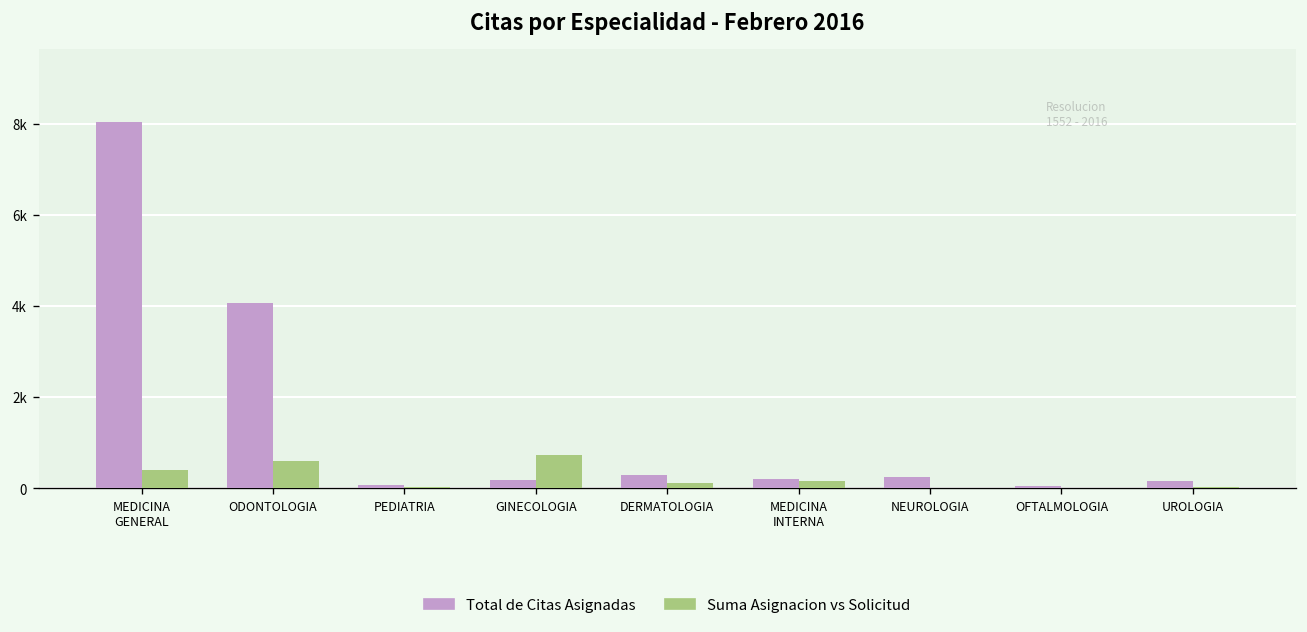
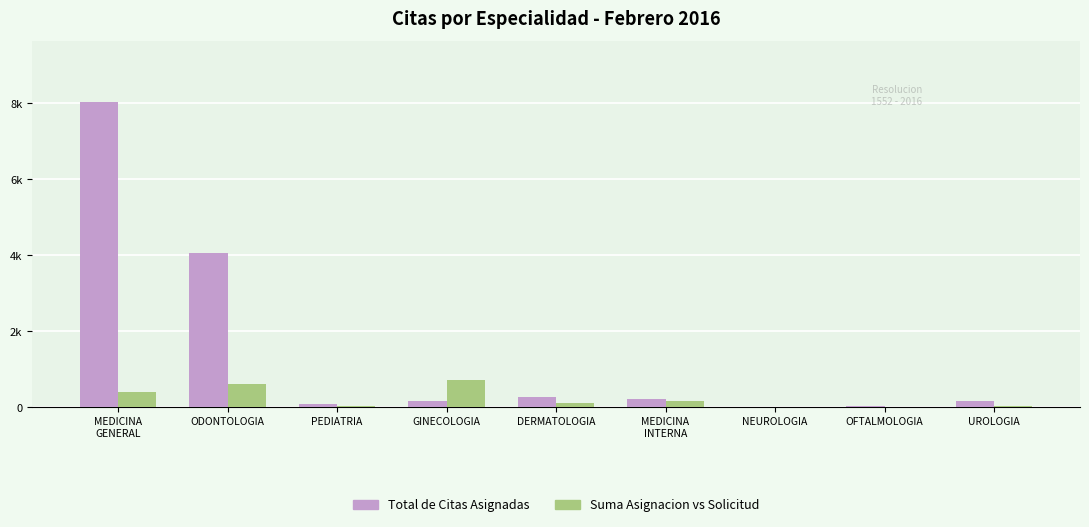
  {
    "Total de Citas Asignadas": {
      "MEDICINA GENERAL": 8000,
      "ODONTOLOGIA": 4100,
      "PEDIATRIA": 100,
      "GINECOLOGIA": 200,
      "DERMATOLOGIA": 300,
      "MEDICINA INTERNA": 200,
-     "NEUROLOGIA": 300,
+     "NEUROLOGIA": 0,
      "UROLOGIA": 200
    },
    "Suma Asignacion vs Solicitud": {
      "MEDICINA GENERAL": 400,
      "ODONTOLOGIA": 600,
      "GINECOLOGIA": 700,
      "DERMATOLOGIA": 100,
      "MEDICINA INTERNA": 200,
      "NEUROLOGIA": 0
    }
  }
